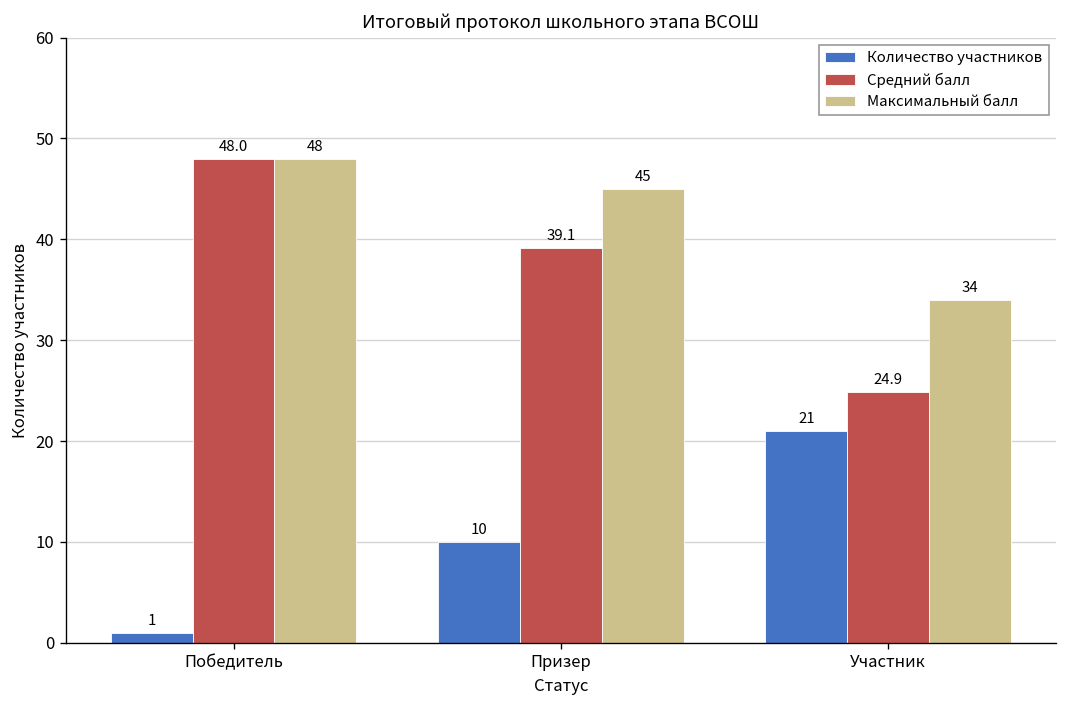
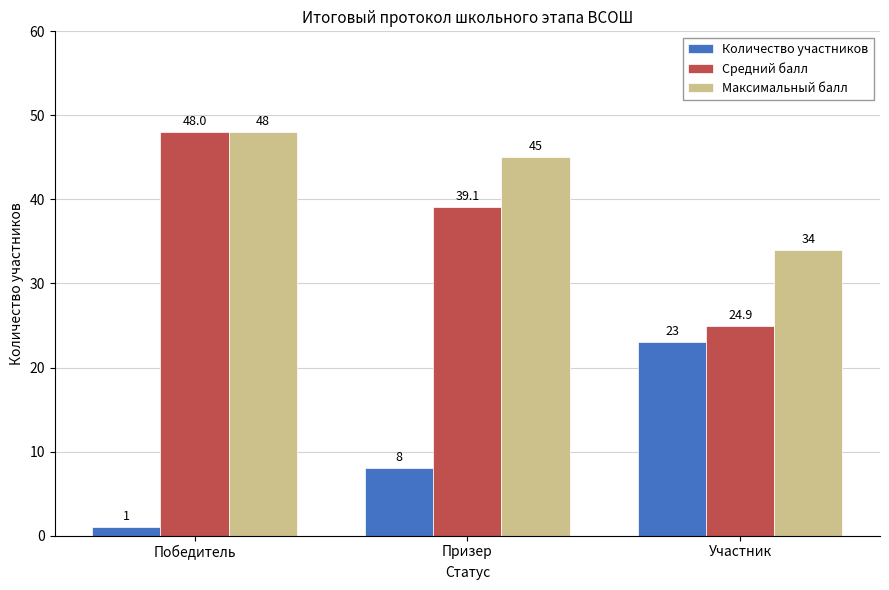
  {
    "Количество участников": {
      "Победитель": 1,
-     "Призер": 10,
-     "Участник": 21
+     "Призер": 8,
+     "Участник": 23
    },
    "Средний балл": {
      "Победитель": 48.0,
      "Призер": 39.1,
      "Участник": 24.9
    },
    "Максимальный балл": {
      "Победитель": 48,
      "Призер": 45,
      "Участник": 34
    }
  }
